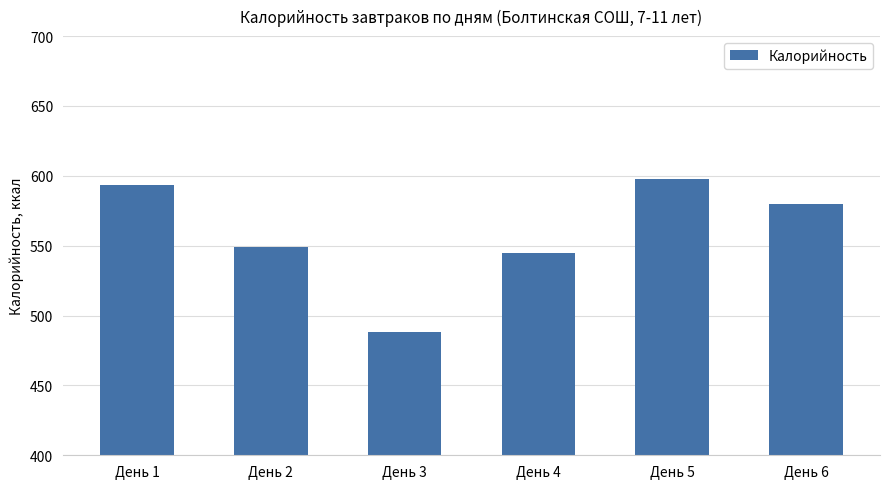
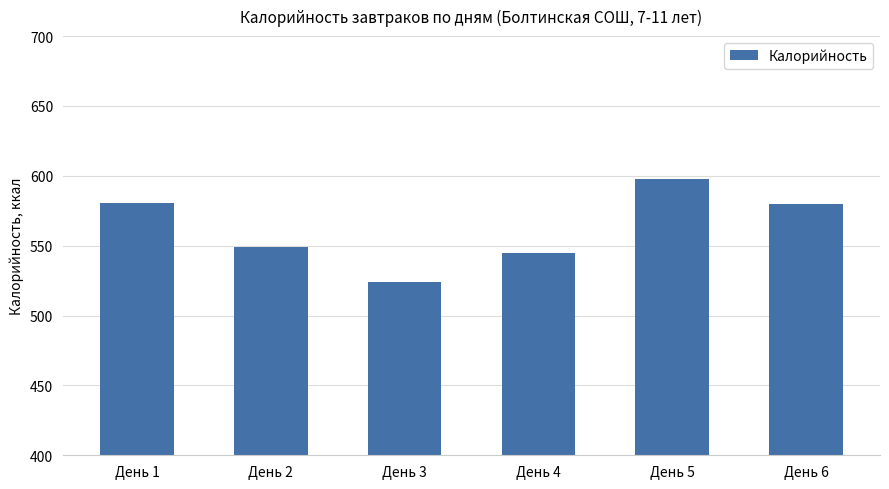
  {
-   "День 1": 593,
+   "День 1": 581,
    "День 2": 549,
-   "День 3": 488,
+   "День 3": 524,
    "День 4": 545,
    "День 5": 598,
    "День 6": 580
  }
